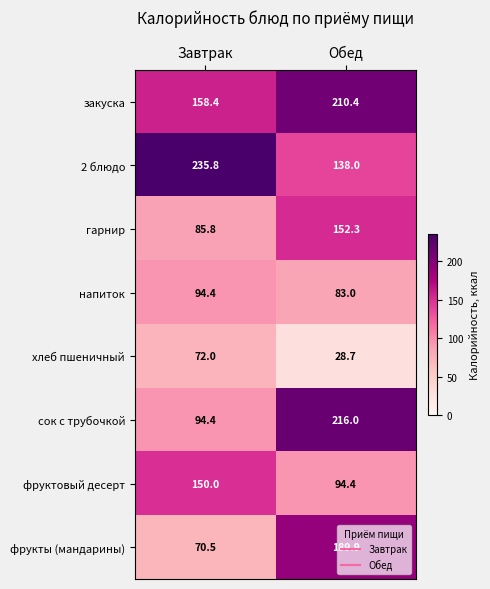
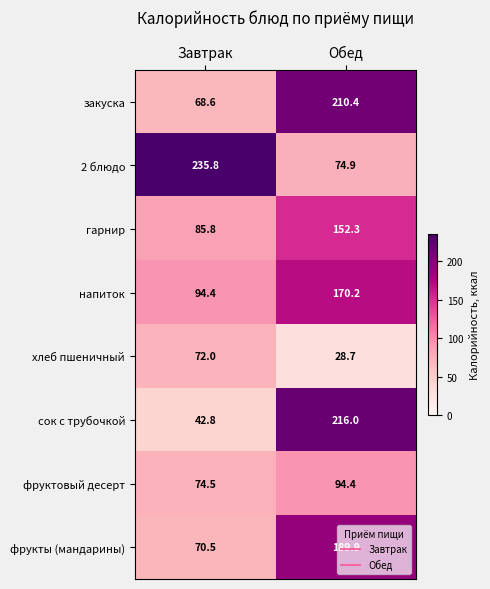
  {
    "закуска": {
-     "Завтрак": 158.4,
+     "Завтрак": 68.6,
      "Обед": 210.4
    },
    "2 блюдо": {
      "Завтрак": 235.8,
-     "Обед": 138.0
+     "Обед": 74.9
    },
    "гарнир": {
      "Завтрак": 85.8,
      "Обед": 152.3
    },
    "напиток": {
      "Завтрак": 94.4,
-     "Обед": 83.0
+     "Обед": 170.2
    },
    "хлеб пшеничный": {
      "Завтрак": 72.0,
      "Обед": 28.7
    },
    "сок с трубочкой": {
-     "Завтрак": 94.4,
+     "Завтрак": 42.8,
      "Обед": 216.0
    },
    "фруктовый десерт": {
-     "Завтрак": 150.0,
+     "Завтрак": 74.5,
      "Обед": 94.4
    },
    "фрукты (мандарины)": {
      "Завтрак": 70.5
    }
  }
